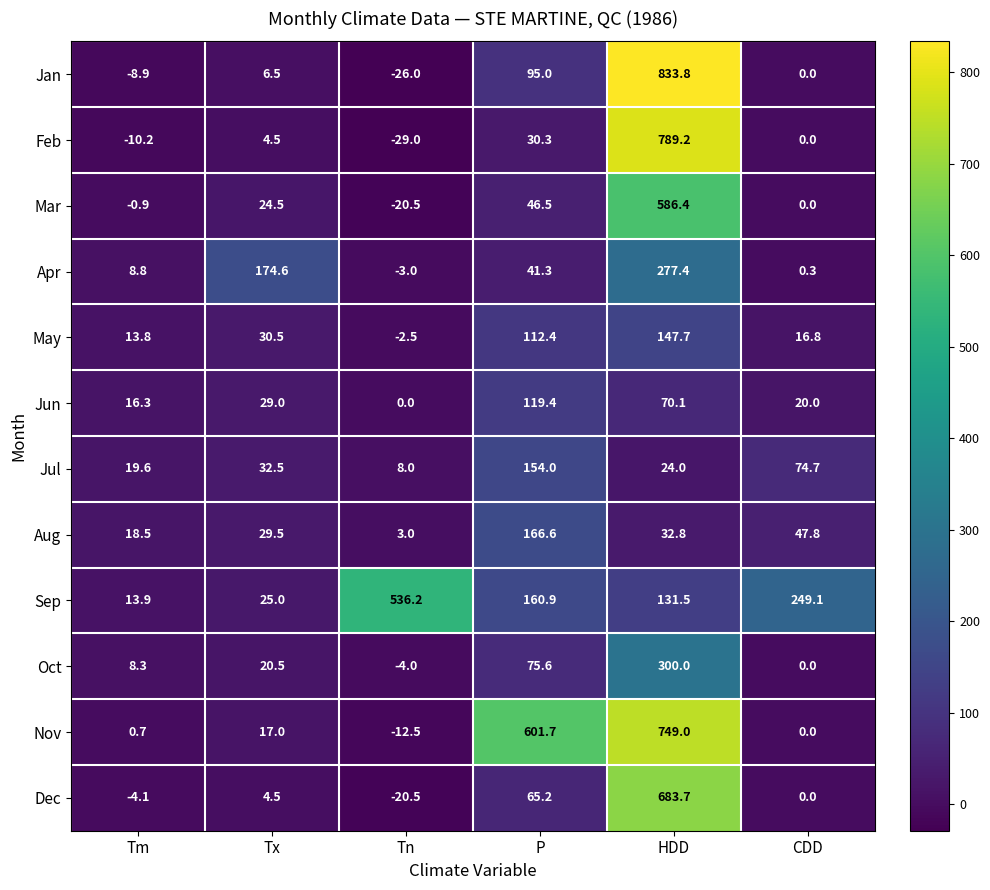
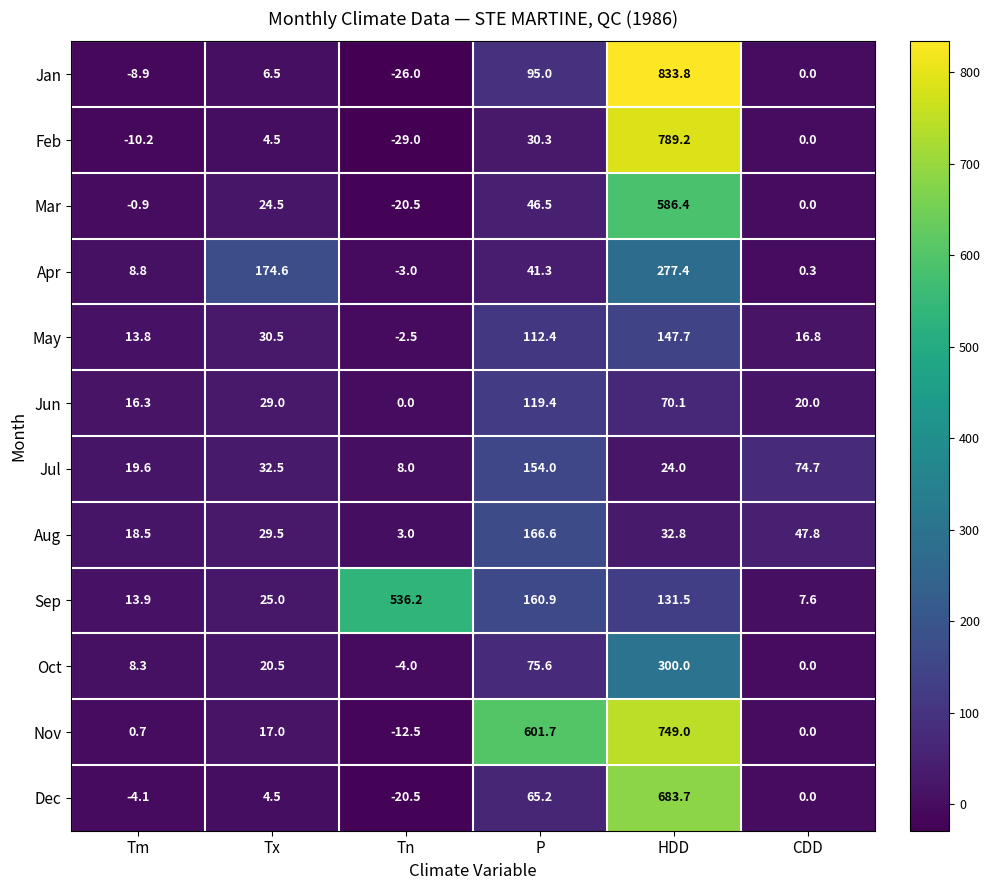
  {
    "Jan": {
      "Tm": -8.9,
      "Tx": 6.5,
      "Tn": -26.0,
      "P": 95.0,
      "HDD": 833.8,
      "CDD": 0.0
    },
    "Feb": {
      "Tm": -10.2,
      "Tx": 4.5,
      "Tn": -29.0,
      "P": 30.3,
      "HDD": 789.2,
      "CDD": 0.0
    },
    "Mar": {
      "Tm": -0.9,
      "Tx": 24.5,
      "Tn": -20.5,
      "P": 46.5,
      "HDD": 586.4,
      "CDD": 0.0
    },
    "Apr": {
      "Tm": 8.8,
      "Tx": 174.6,
      "Tn": -3.0,
      "P": 41.3,
      "HDD": 277.4,
      "CDD": 0.3
    },
    "May": {
      "Tm": 13.8,
      "Tx": 30.5,
      "Tn": -2.5,
      "P": 112.4,
      "HDD": 147.7,
      "CDD": 16.8
    },
    "Jun": {
      "Tm": 16.3,
      "Tx": 29.0,
      "Tn": 0.0,
      "P": 119.4,
      "HDD": 70.1,
      "CDD": 20.0
    },
    "Jul": {
      "Tm": 19.6,
      "Tx": 32.5,
      "Tn": 8.0,
      "P": 154.0,
      "HDD": 24.0,
      "CDD": 74.7
    },
    "Aug": {
      "Tm": 18.5,
      "Tx": 29.5,
      "Tn": 3.0,
      "P": 166.6,
      "HDD": 32.8,
      "CDD": 47.8
    },
    "Sep": {
      "Tm": 13.9,
      "Tx": 25.0,
      "Tn": 536.2,
      "P": 160.9,
      "HDD": 131.5,
-     "CDD": 249.1
+     "CDD": 7.6
    },
    "Oct": {
      "Tm": 8.3,
      "Tx": 20.5,
      "Tn": -4.0,
      "P": 75.6,
      "HDD": 300.0,
      "CDD": 0.0
    },
    "Nov": {
      "Tm": 0.7,
      "Tx": 17.0,
      "Tn": -12.5,
      "P": 601.7,
      "HDD": 749.0,
      "CDD": 0.0
    },
    "Dec": {
      "Tm": -4.1,
      "Tx": 4.5,
      "Tn": -20.5,
      "P": 65.2,
      "HDD": 683.7,
      "CDD": 0.0
    }
  }
